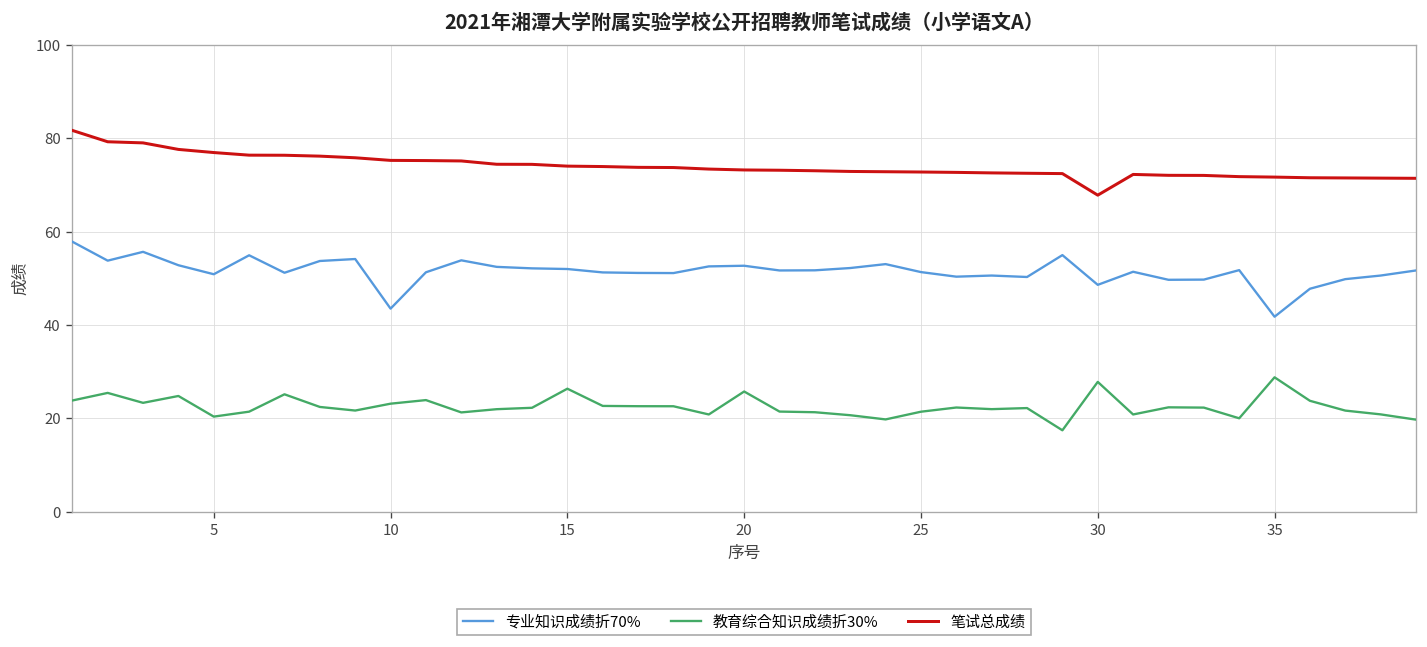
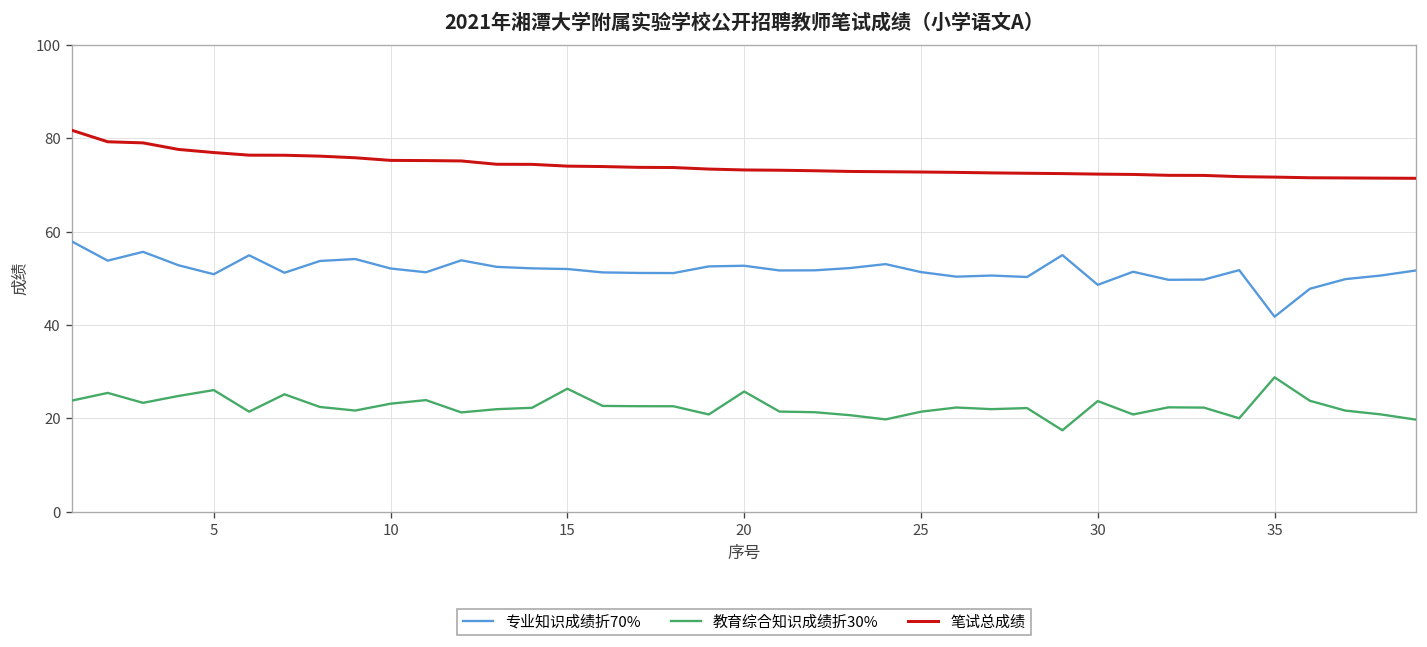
  {
    "专业知识成绩折70%": {
      "5": 51,
-     "10": 44,
+     "10": 52,
      "15": 52,
      "20": 53,
      "25": 51,
      "30": 49,
      "35": 42
    },
    "教育综合知识成绩折30%": {
-     "5": 20,
+     "5": 26,
      "10": 23,
      "15": 26,
      "20": 26,
      "25": 21,
-     "30": 28,
+     "30": 24,
      "35": 29
    },
    "笔试总成绩": {
      "5": 77,
      "10": 75,
      "15": 74,
      "20": 73,
      "25": 73,
-     "30": 68,
+     "30": 72,
      "35": 72
    }
  }
